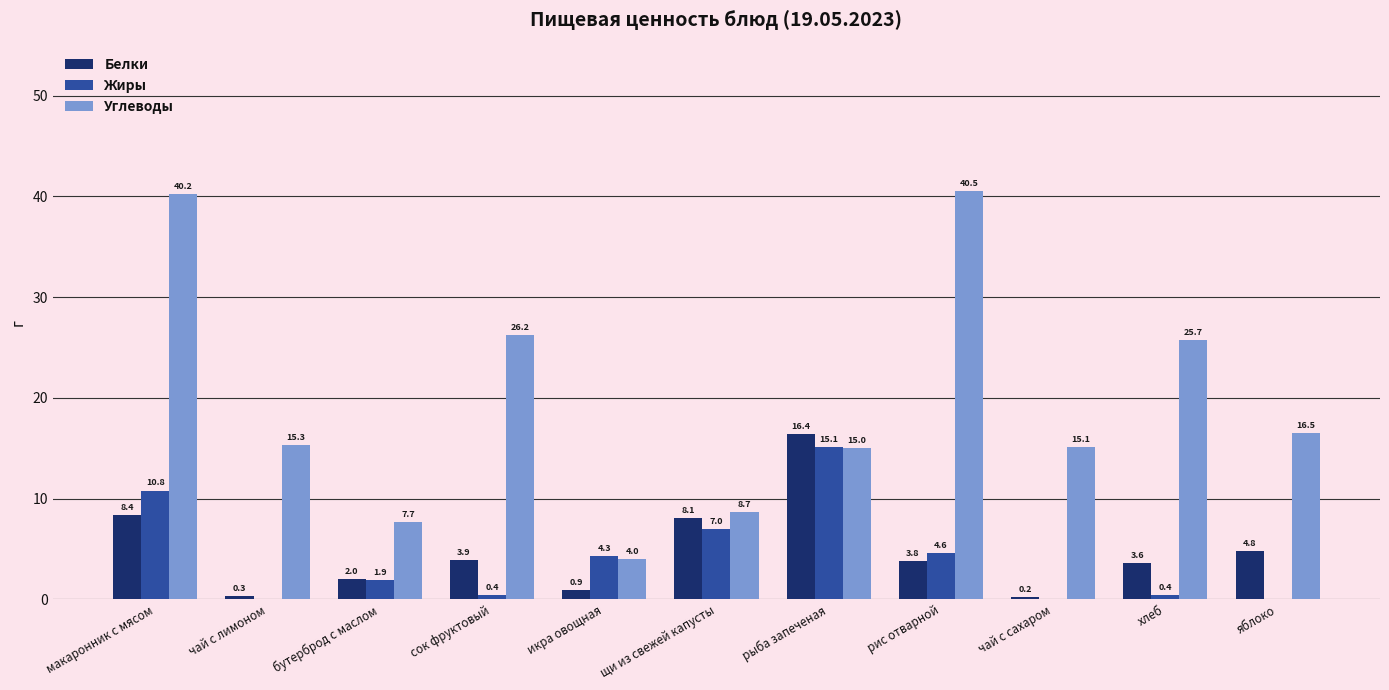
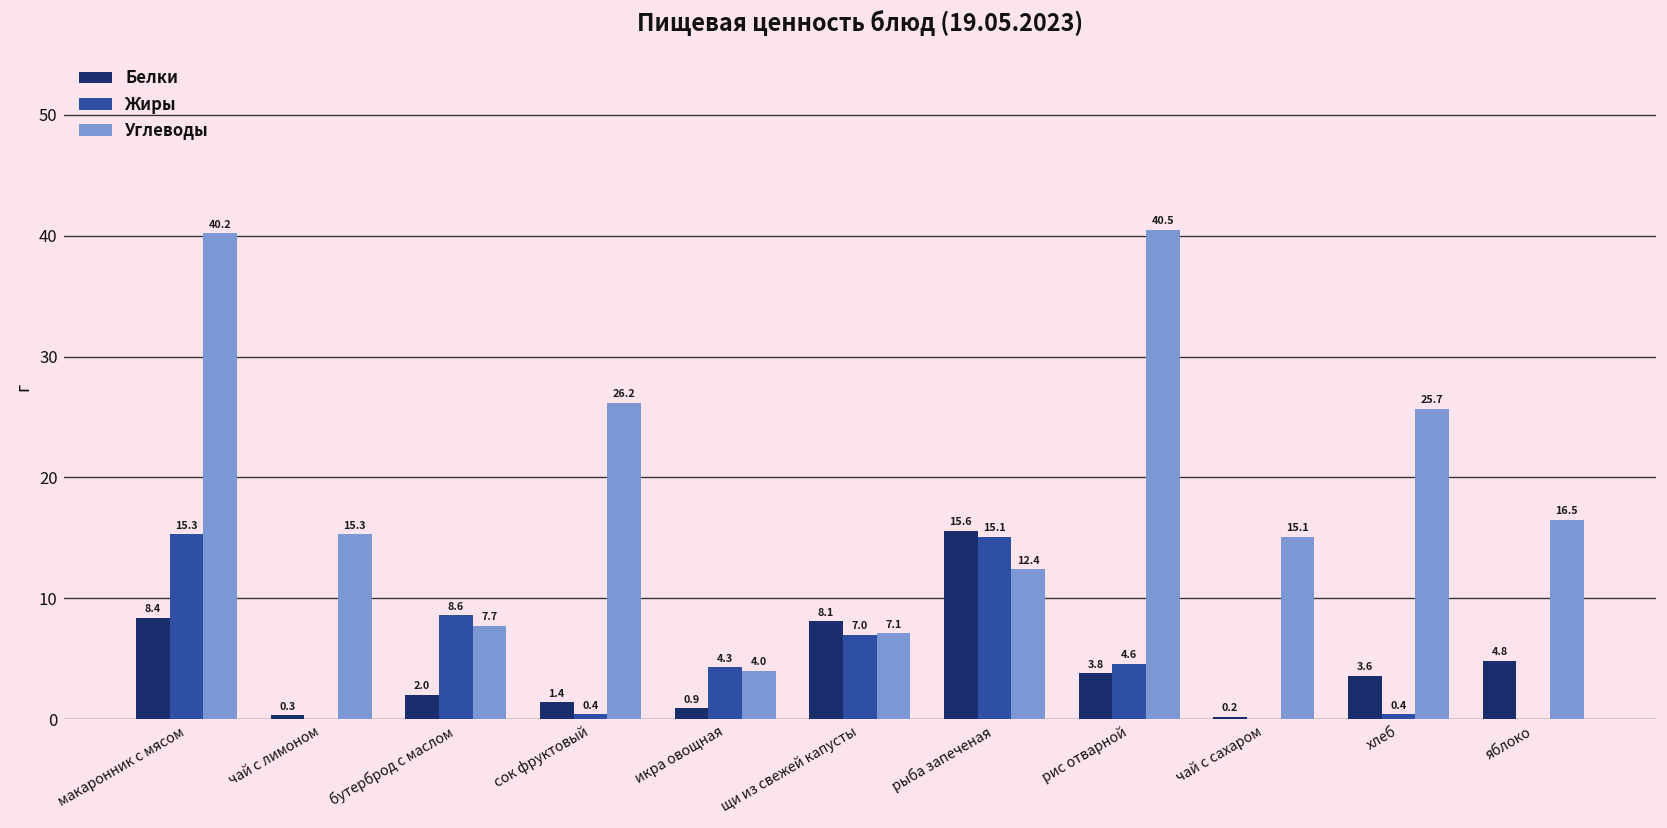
  {
    "Белки": {
      "макаронник с мясом": 8.4,
      "чай с лимоном": 0.3,
      "бутерброд с маслом": 2.0,
-     "сок фруктовый": 3.9,
+     "сок фруктовый": 1.4,
      "икра овощная": 0.9,
      "щи из свежей капусты": 8.1,
-     "рыба запеченая": 16.4,
+     "рыба запеченая": 15.6,
      "рис отварной": 3.8,
      "чай с сахаром": 0.2,
      "хлеб": 3.6,
      "яблоко": 4.8
    },
    "Жиры": {
-     "макаронник с мясом": 10.8,
-     "бутерброд с маслом": 1.9,
+     "макаронник с мясом": 15.3,
+     "бутерброд с маслом": 8.6,
      "сок фруктовый": 0.4,
      "икра овощная": 4.3,
      "щи из свежей капусты": 7.0,
      "рыба запеченая": 15.1,
      "рис отварной": 4.6,
      "хлеб": 0.4
    },
    "Углеводы": {
      "макаронник с мясом": 40.2,
      "чай с лимоном": 15.3,
      "бутерброд с маслом": 7.7,
      "сок фруктовый": 26.2,
      "икра овощная": 4.0,
-     "щи из свежей капусты": 8.7,
-     "рыба запеченая": 15.0,
+     "щи из свежей капусты": 7.1,
+     "рыба запеченая": 12.4,
      "рис отварной": 40.5,
      "чай с сахаром": 15.1,
      "хлеб": 25.7,
      "яблоко": 16.5
    }
  }
